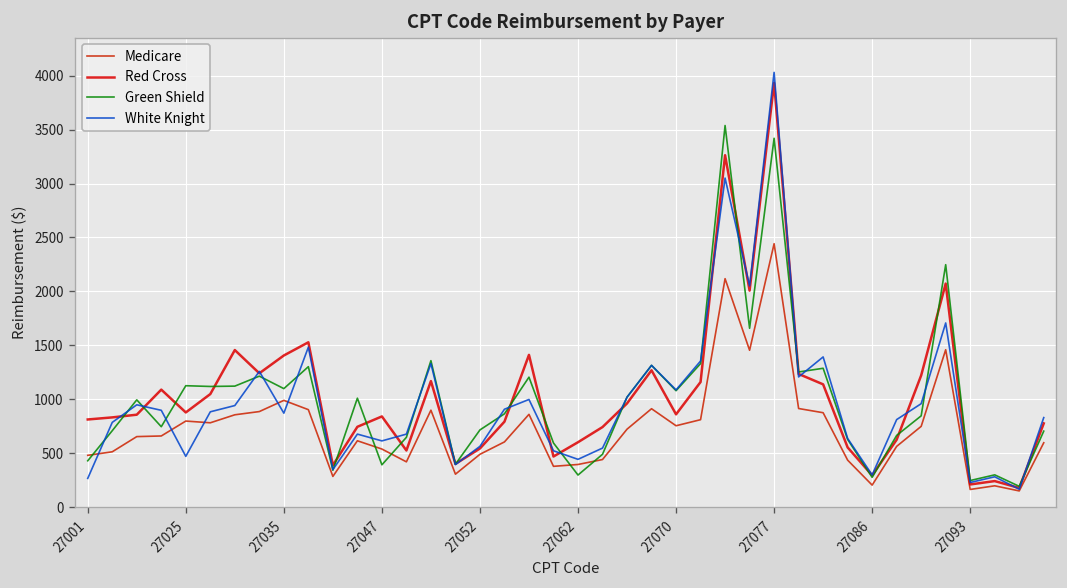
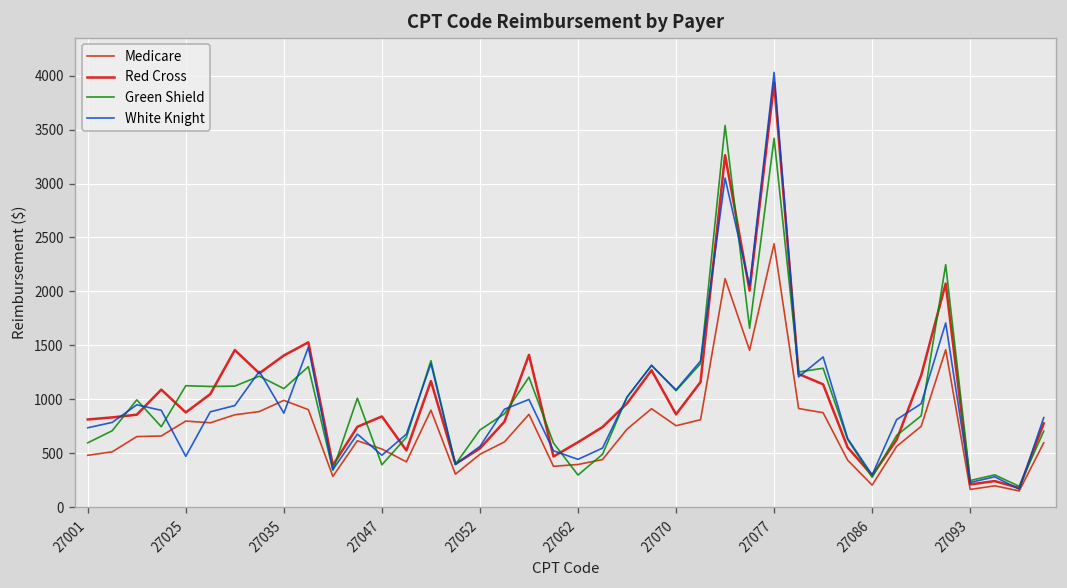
  {
    "Green Shield": {
-     "27001": 400,
+     "27001": 600,
      "27025": 1100,
      "27035": 1100,
      "27047": 400,
      "27052": 700,
      "27062": 300,
      "27077": 3400
    },
    "White Knight": {
-     "27001": 300,
+     "27001": 700,
      "27025": 500,
      "27035": 900,
-     "27047": 600,
+     "27047": 500,
      "27062": 400,
      "27077": 4000
    }
  }
